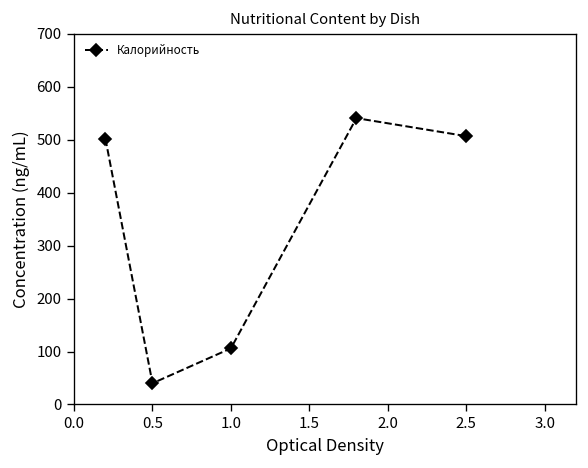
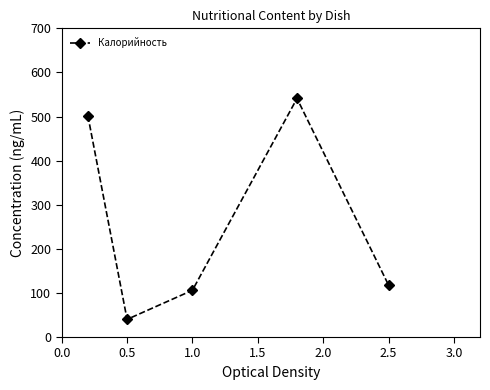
  {
    "0.5": 40,
    "1.0": 110,
-   "2.5": 510
+   "2.5": 120
  }
